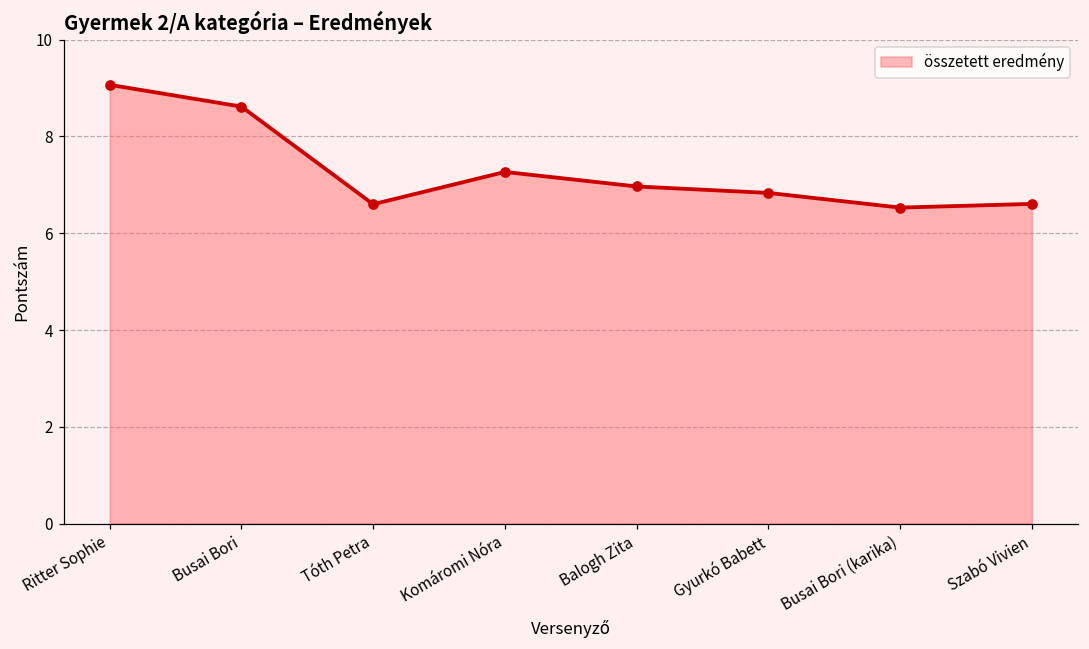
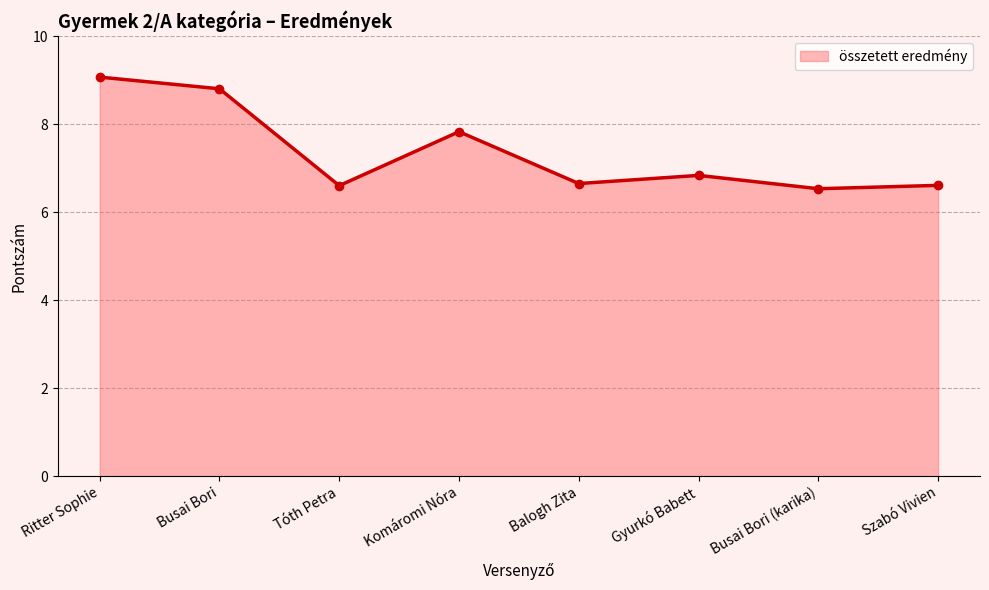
  {
    "Ritter Sophie": 9.1,
-   "Busai Bori": 8.6,
+   "Busai Bori": 8.8,
    "Tóth Petra": 6.6,
-   "Komáromi Nóra": 7.3,
-   "Balogh Zita": 7.0,
+   "Komáromi Nóra": 7.8,
+   "Balogh Zita": 6.6,
    "Gyurkó Babett": 6.8,
    "Busai Bori (karika)": 6.5,
    "Szabó Vivien": 6.6
  }
